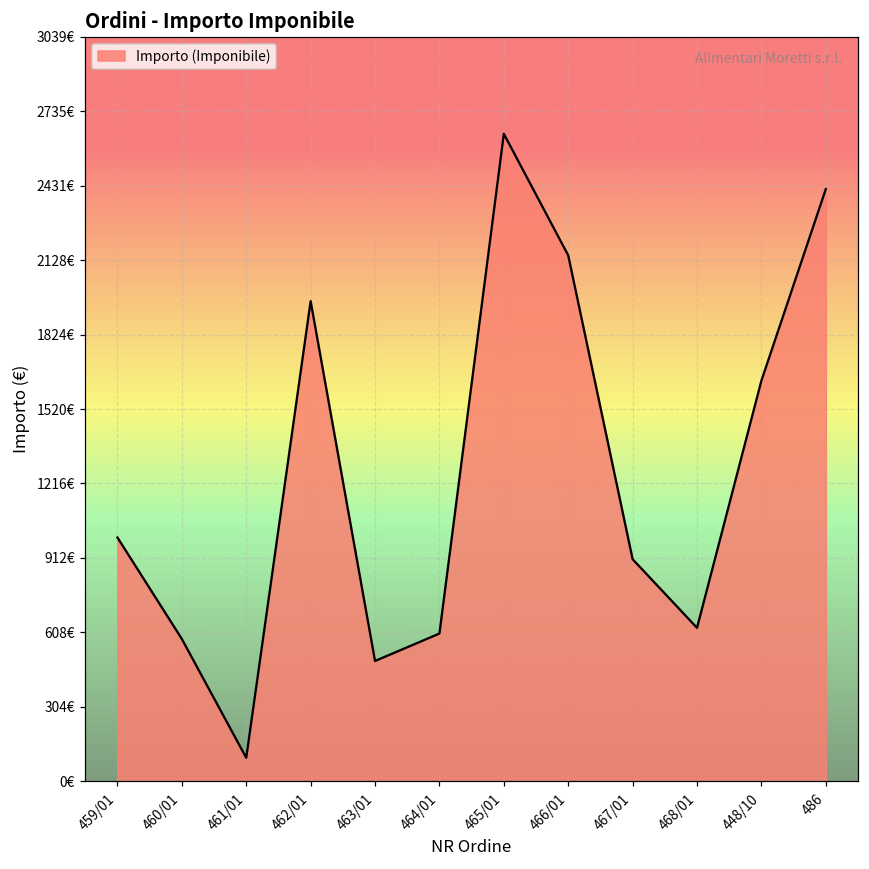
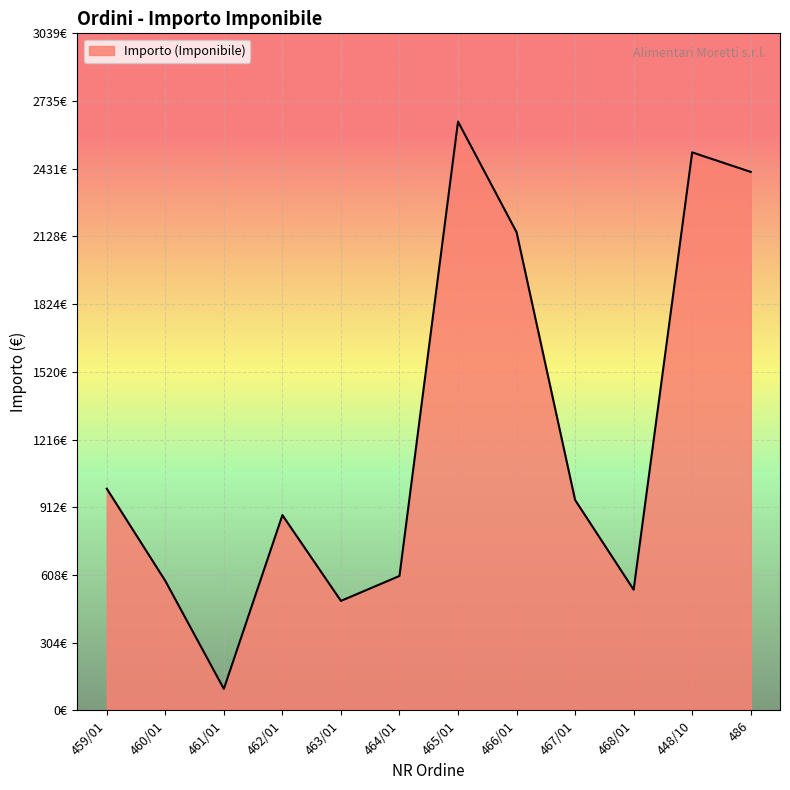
  {
    "459/01": "1000€",
    "460/01": "580€",
    "461/01": "100€",
-   "462/01": "1960€",
+   "462/01": "880€",
    "463/01": "490€",
    "464/01": "600€",
    "465/01": "2640€",
    "466/01": "2150€",
-   "467/01": "910€",
-   "468/01": "630€",
-   "448/10": "1640€",
+   "467/01": "940€",
+   "468/01": "540€",
+   "448/10": "2500€",
    "486": "2420€"
  }
